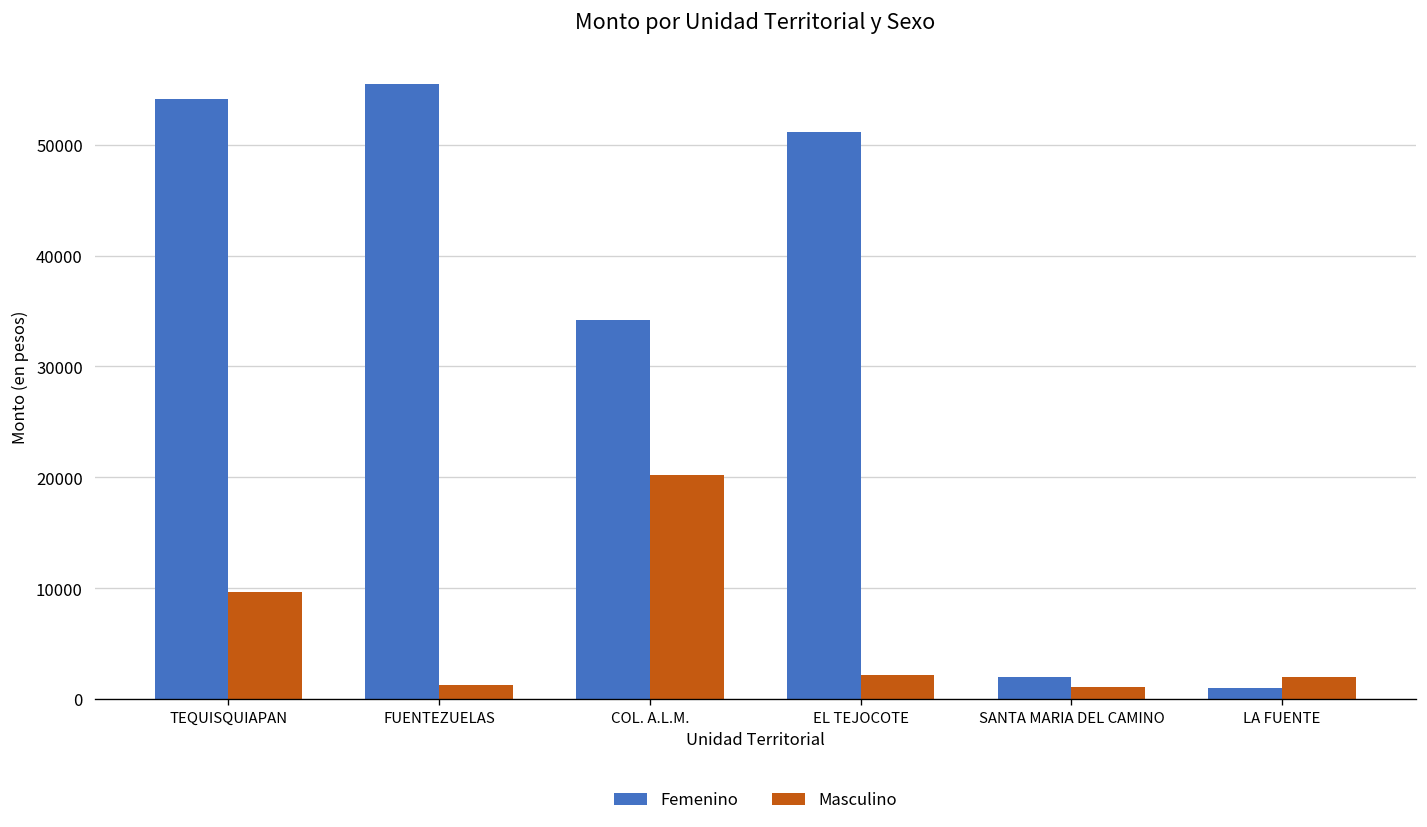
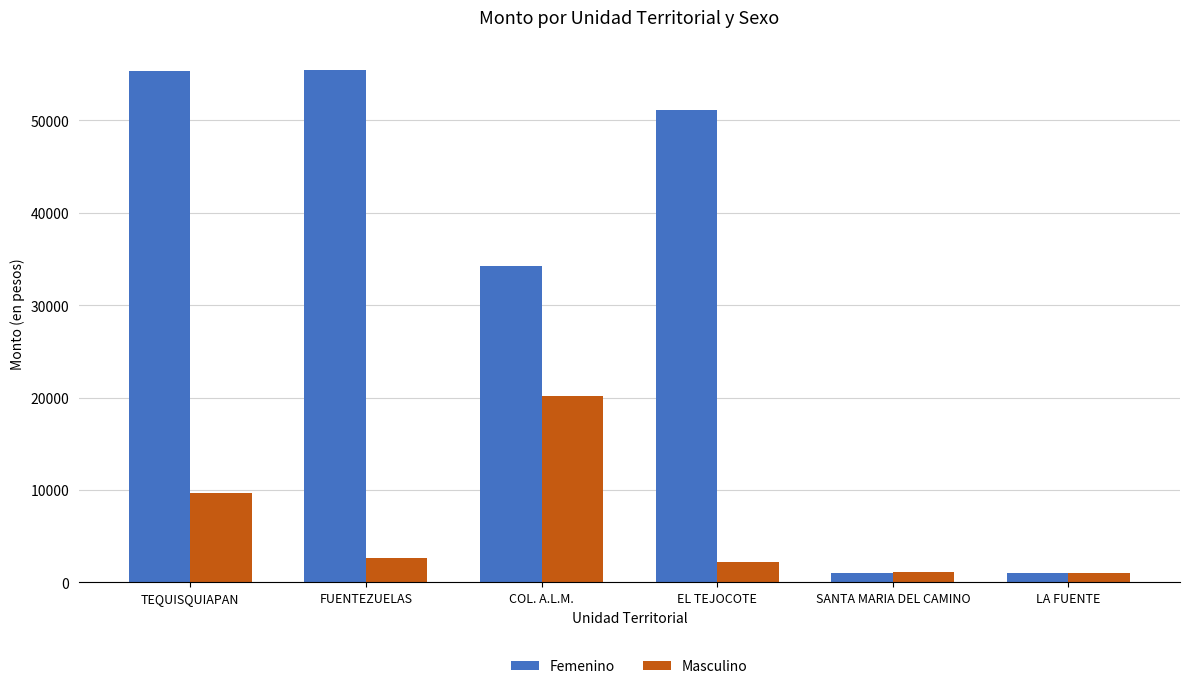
  {
    "Femenino": {
-     "TEQUISQUIAPAN": 54000,
+     "TEQUISQUIAPAN": 55000,
      "FUENTEZUELAS": 56000,
      "COL. A.L.M.": 34000,
      "EL TEJOCOTE": 51000,
-     "SANTA MARIA DEL CAMINO": 2000,
+     "SANTA MARIA DEL CAMINO": 1000,
      "LA FUENTE": 1000
    },
    "Masculino": {
      "TEQUISQUIAPAN": 10000,
-     "FUENTEZUELAS": 1000,
+     "FUENTEZUELAS": 3000,
      "COL. A.L.M.": 20000,
      "EL TEJOCOTE": 2000,
      "SANTA MARIA DEL CAMINO": 1000,
-     "LA FUENTE": 2000
+     "LA FUENTE": 1000
    }
  }
